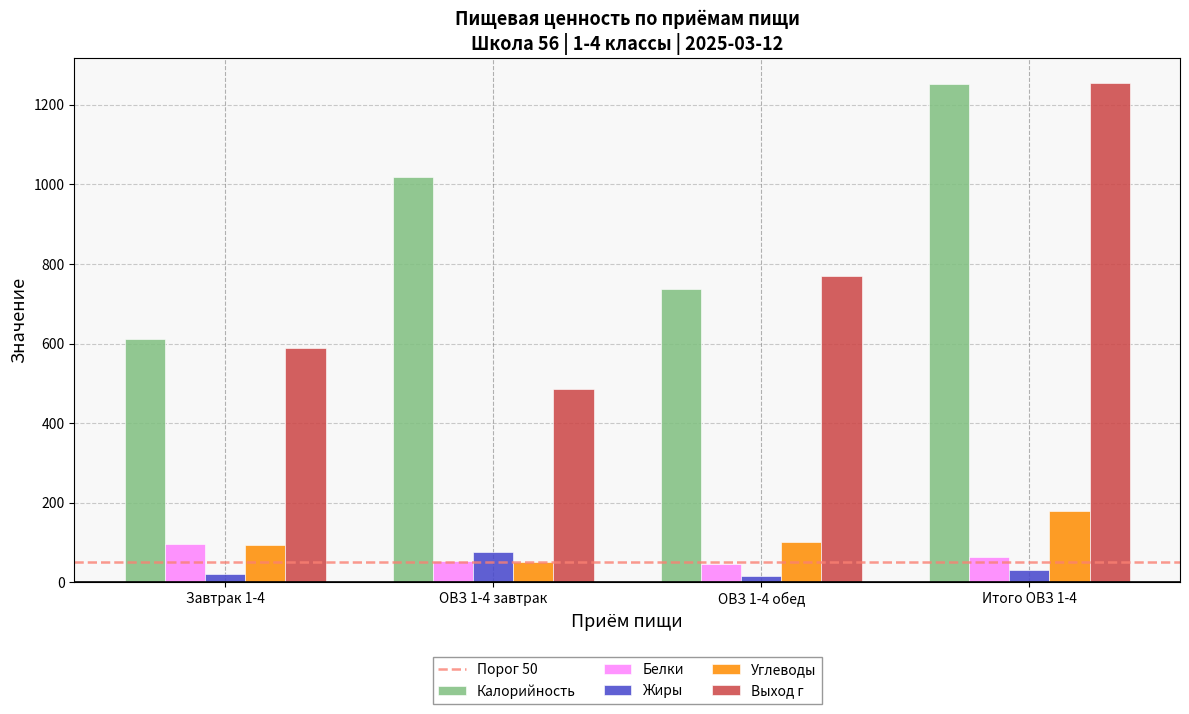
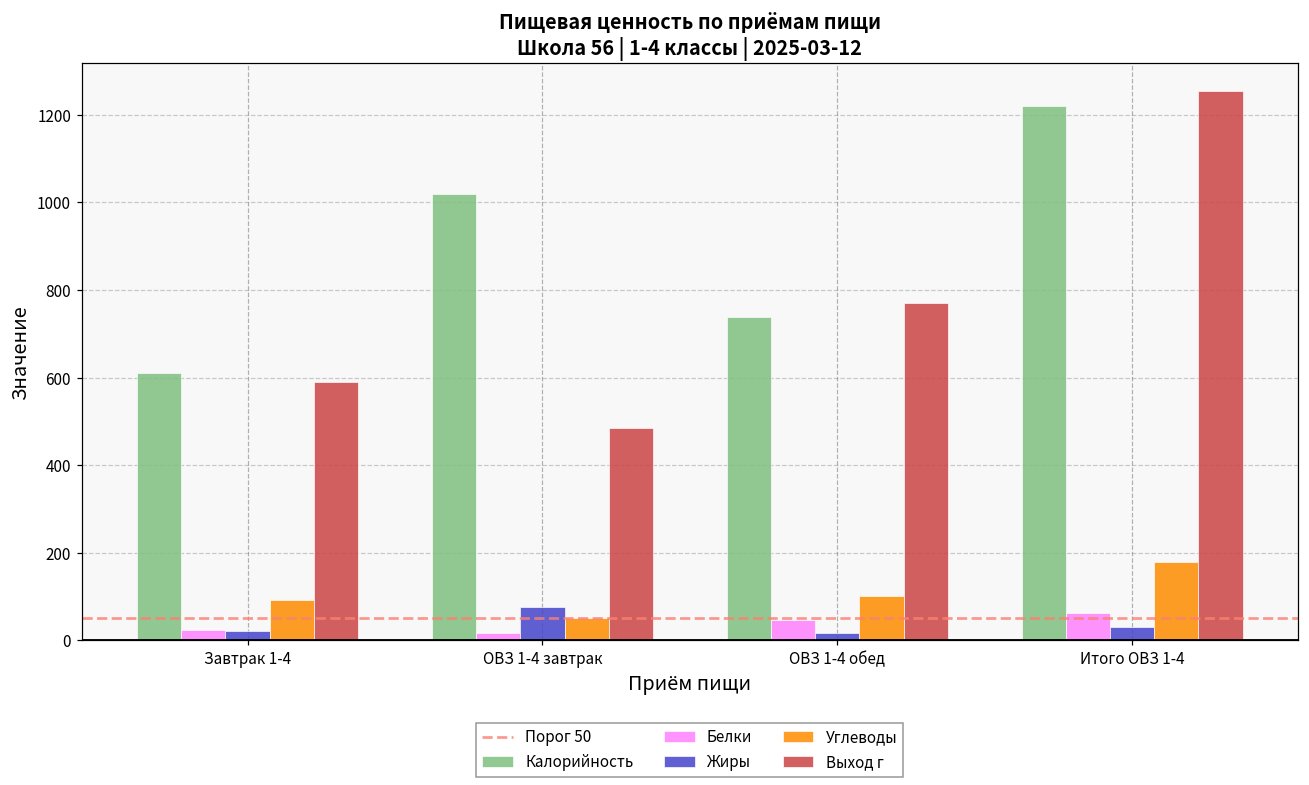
  {
    "Калорийность": {
      "Завтрак 1-4": 610,
      "ОВЗ 1-4 завтрак": 1020,
      "ОВЗ 1-4 обед": 740,
-     "Итого ОВЗ 1-4": 1250
+     "Итого ОВЗ 1-4": 1220
    },
    "Белки": {
-     "Завтрак 1-4": 100,
-     "ОВЗ 1-4 завтрак": 50,
+     "Завтрак 1-4": 20,
+     "ОВЗ 1-4 завтрак": 20,
      "ОВЗ 1-4 обед": 50,
      "Итого ОВЗ 1-4": 60
    },
    "Жиры": {
      "Завтрак 1-4": 20,
      "ОВЗ 1-4 завтрак": 80,
      "ОВЗ 1-4 обед": 20,
      "Итого ОВЗ 1-4": 30
    },
    "Углеводы": {
      "Завтрак 1-4": 90,
      "ОВЗ 1-4 завтрак": 50,
      "ОВЗ 1-4 обед": 100,
      "Итого ОВЗ 1-4": 180
    },
    "Выход г": {
      "Завтрак 1-4": 590,
      "ОВЗ 1-4 завтрак": 490,
      "ОВЗ 1-4 обед": 770,
      "Итого ОВЗ 1-4": 1260
    }
  }
